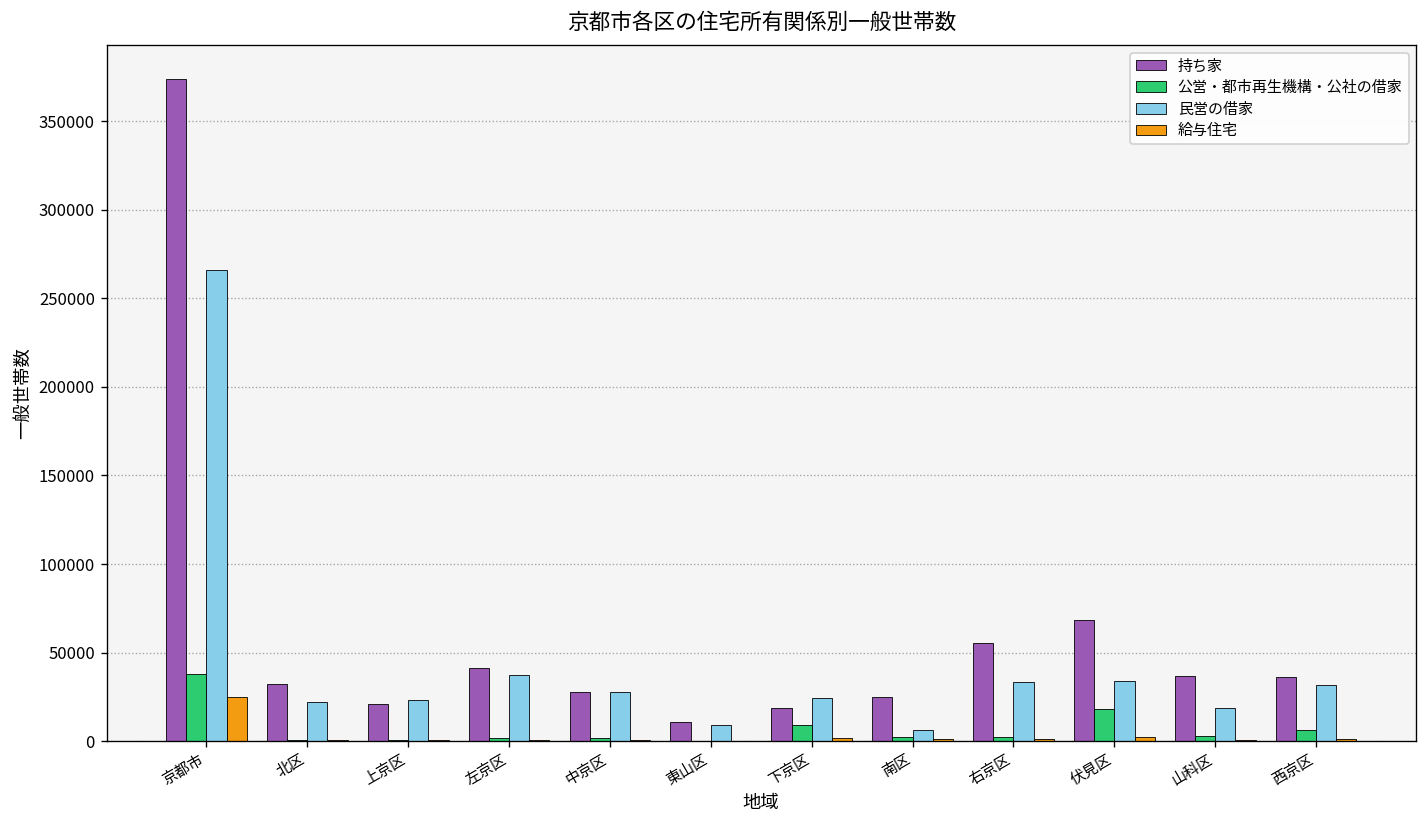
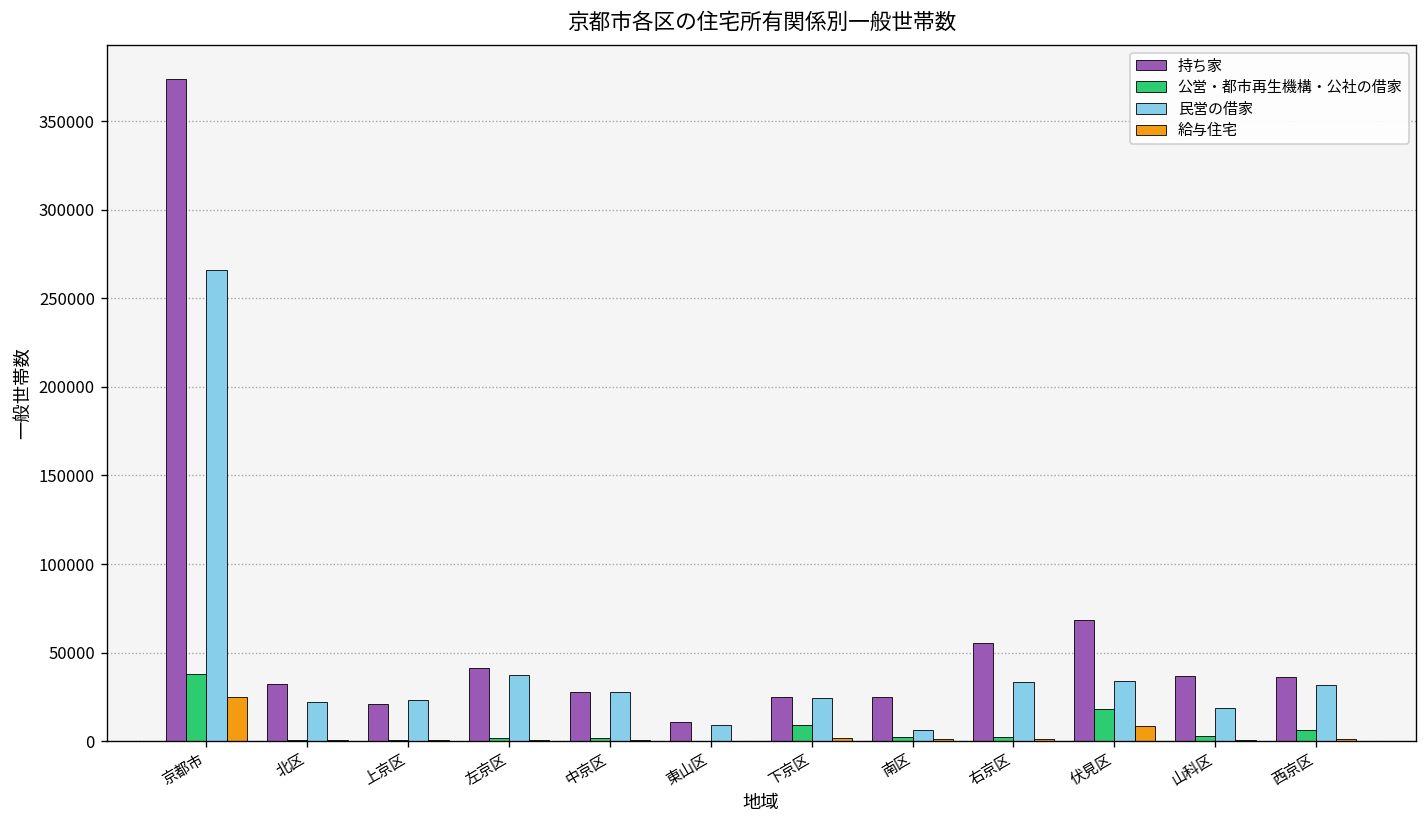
  {
    "持ち家": {
      "京都市": 374000,
      "北区": 32000,
      "上京区": 21000,
      "左京区": 41000,
      "中京区": 28000,
      "東山区": 11000,
-     "下京区": 19000,
+     "下京区": 25000,
      "南区": 25000,
      "右京区": 55000,
      "伏見区": 68000,
      "山科区": 37000,
      "西京区": 37000
    },
    "公営・都市再生機構・公社の借家": {
      "京都市": 38000,
      "下京区": 9000,
      "南区": 2000,
      "右京区": 2000,
      "伏見区": 18000,
      "山科区": 3000,
      "西京区": 6000
    },
    "民営の借家": {
      "京都市": 266000,
      "北区": 22000,
      "上京区": 23000,
      "左京区": 37000,
      "中京区": 28000,
      "東山区": 9000,
      "下京区": 24000,
      "南区": 6000,
      "右京区": 34000,
      "伏見区": 34000,
      "山科区": 19000,
      "西京区": 32000
    },
    "給与住宅": {
      "京都市": 25000,
-     "伏見区": 2000
+     "伏見区": 8000
    }
  }
